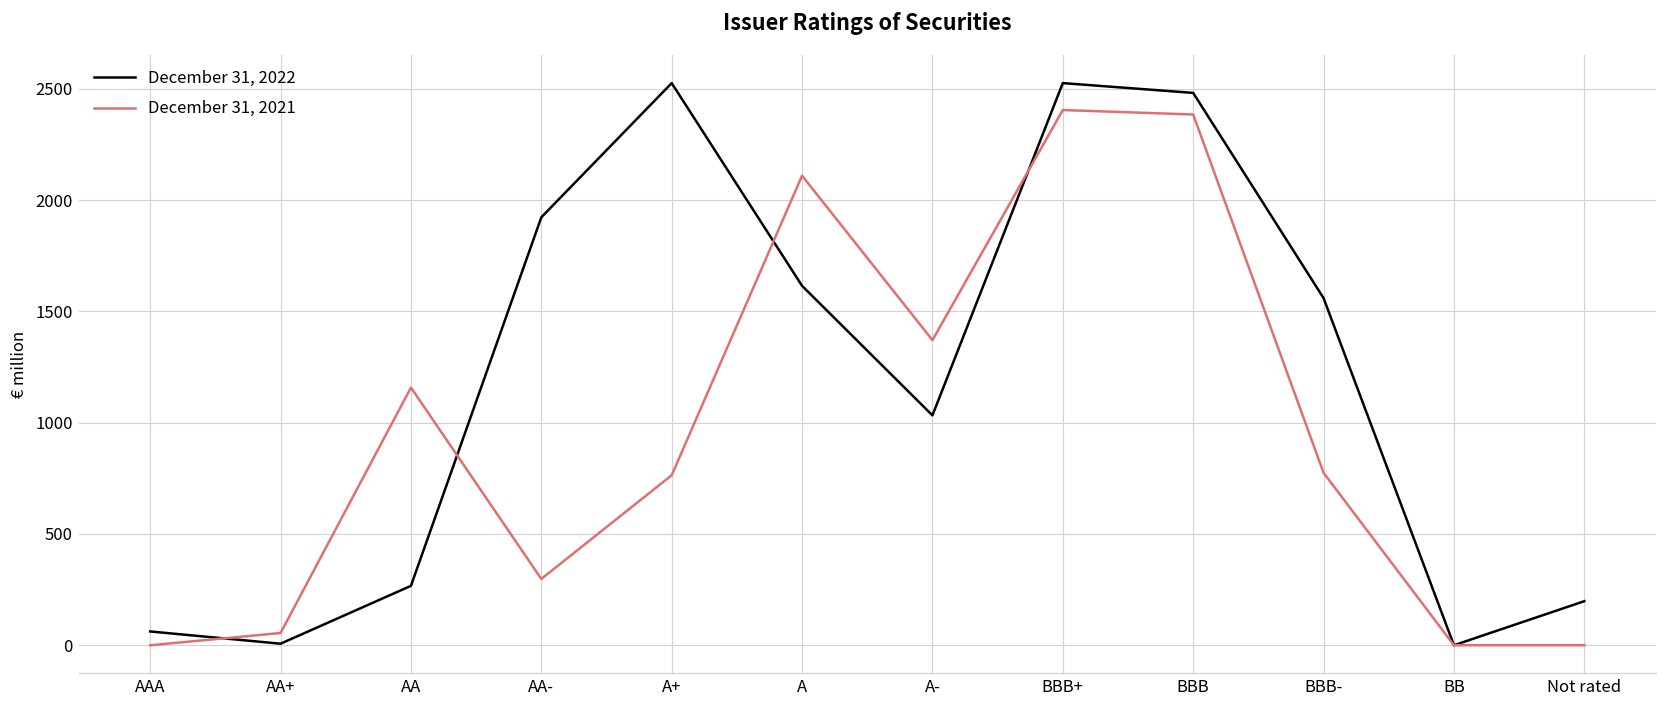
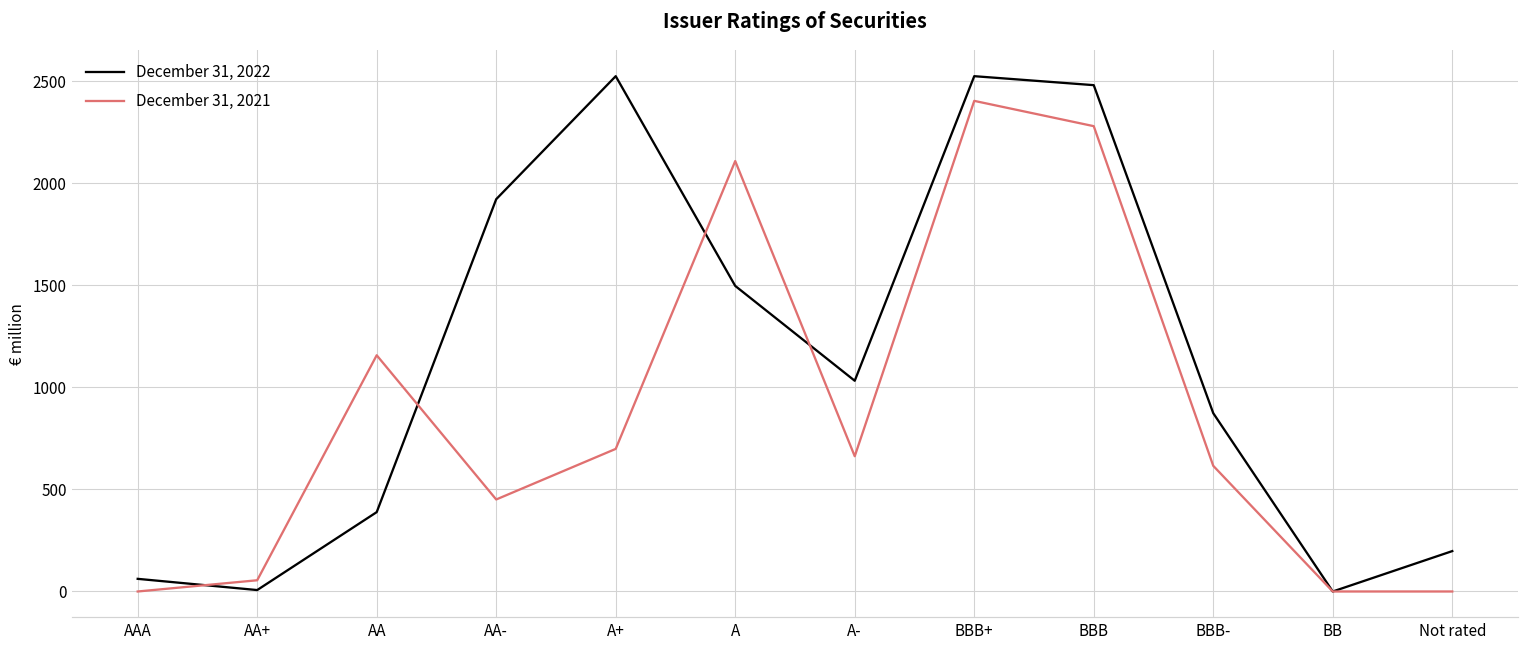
  {
    "December 31, 2022": {
      "AAA": 60,
      "AA+": 10,
-     "AA": 270,
+     "AA": 390,
      "AA-": 1920,
      "A+": 2530,
-     "A": 1620,
+     "A": 1500,
      "A-": 1030,
      "BBB+": 2530,
      "BBB": 2480,
-     "BBB-": 1560,
+     "BBB-": 870,
      "Not rated": 200
    },
    "December 31, 2021": {
      "AAA": 0,
      "AA+": 60,
      "AA": 1160,
-     "AA-": 300,
-     "A+": 760,
+     "AA-": 450,
+     "A+": 700,
      "A": 2110,
-     "A-": 1370,
+     "A-": 660,
      "BBB+": 2410,
-     "BBB": 2390,
-     "BBB-": 780,
+     "BBB": 2280,
+     "BBB-": 620,
      "Not rated": 0
    }
  }
